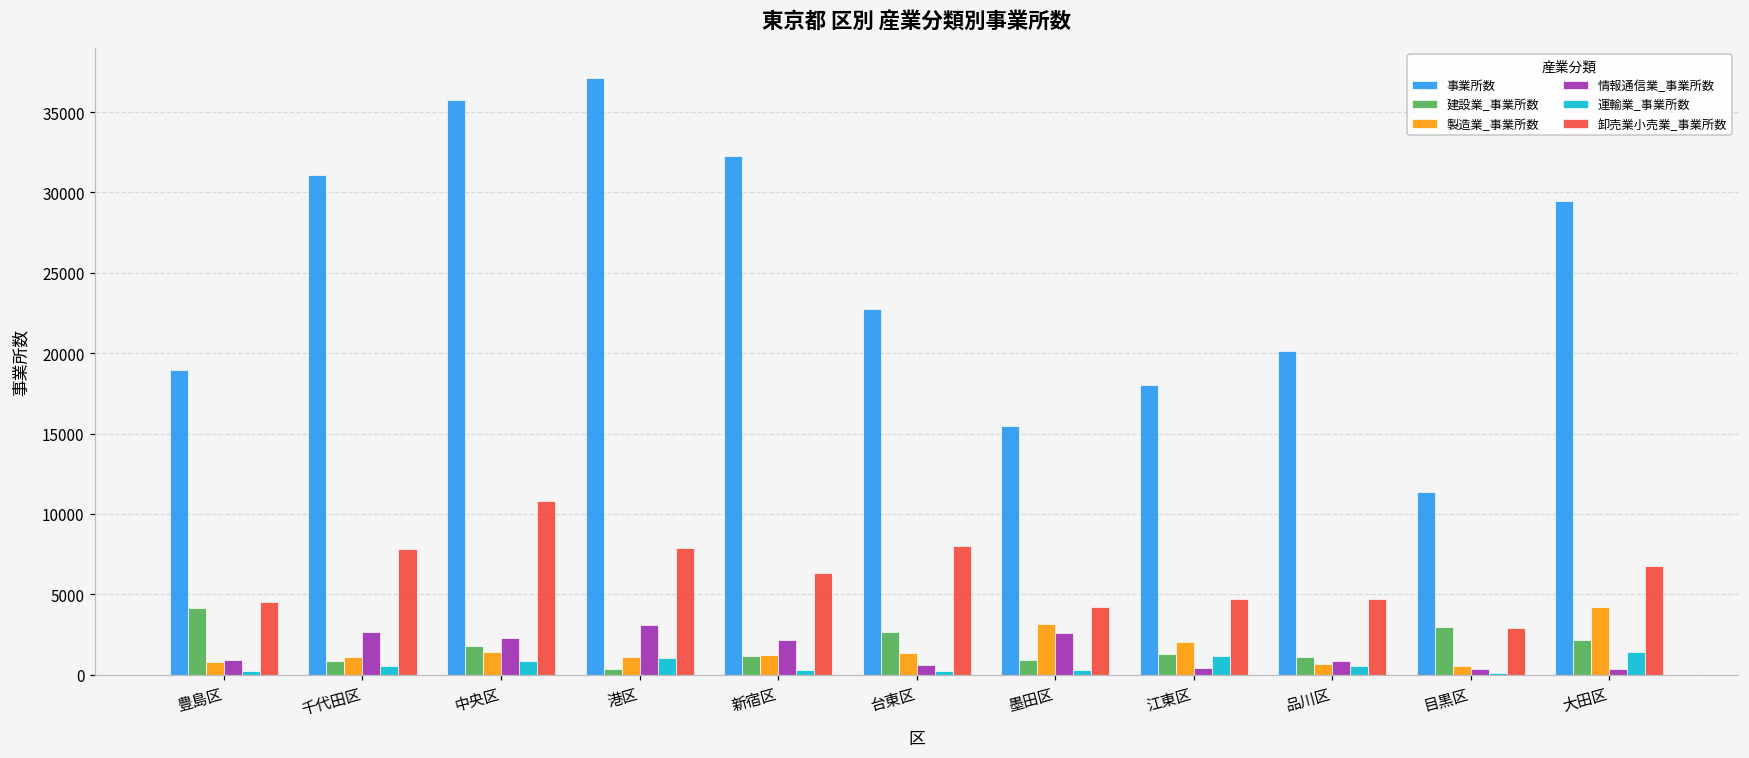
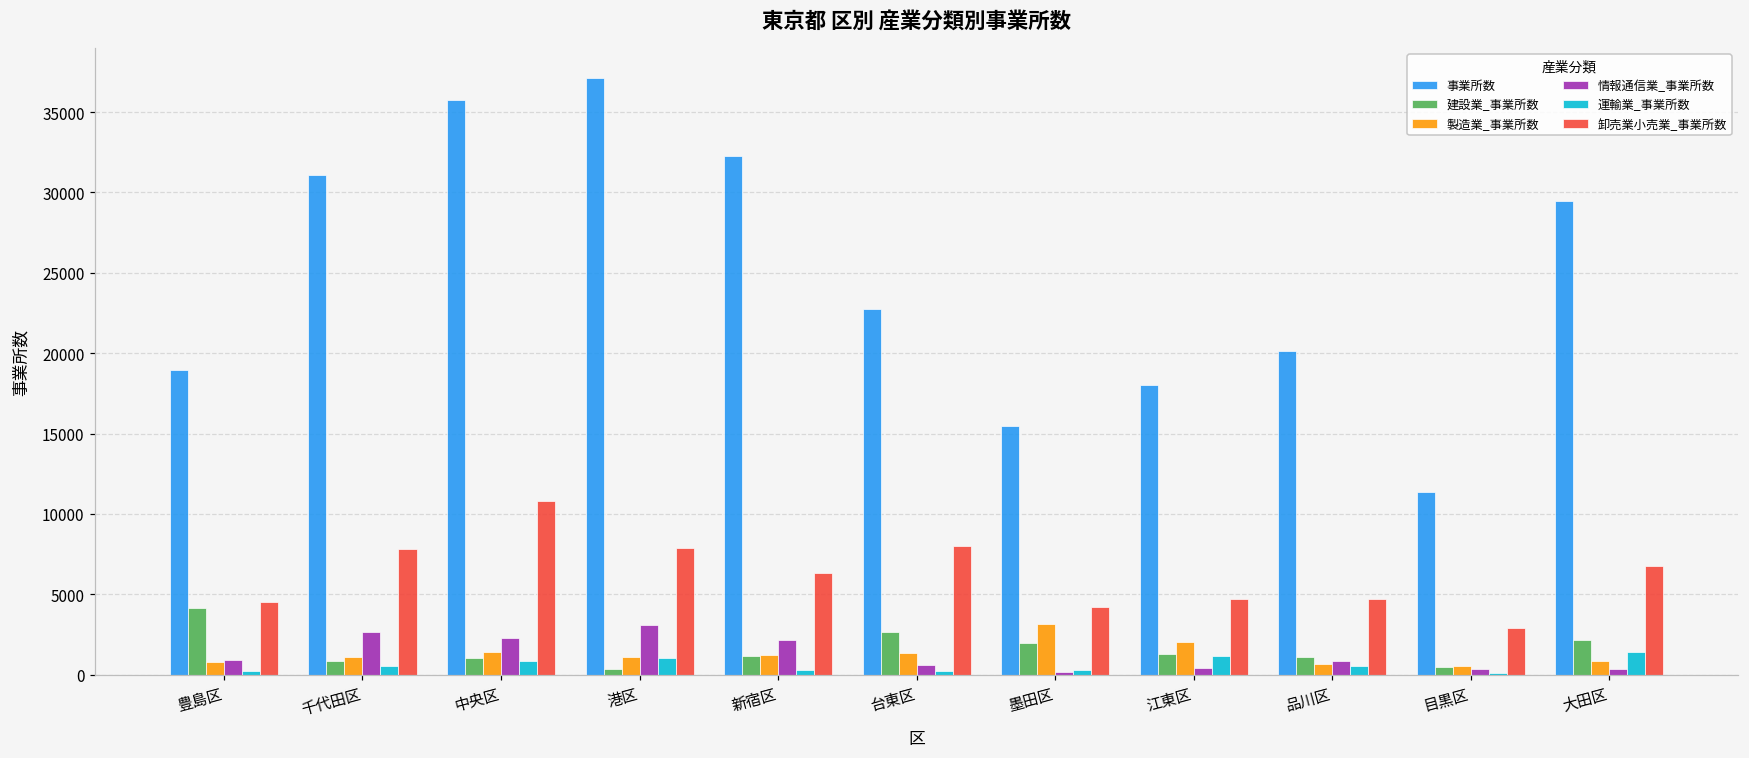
  {
    "建設業_事業所数": {
      "豊島区": 4100,
      "千代田区": 800,
-     "中央区": 1800,
+     "中央区": 1000,
      "港区": 300,
      "新宿区": 1200,
      "台東区": 2700,
-     "墨田区": 900,
+     "墨田区": 2000,
      "江東区": 1300,
      "品川区": 1100,
-     "目黒区": 3000,
+     "目黒区": 500,
      "大田区": 2200
    },
    "製造業_事業所数": {
      "豊島区": 800,
      "千代田区": 1100,
      "中央区": 1400,
      "港区": 1100,
      "新宿区": 1200,
      "台東区": 1400,
      "墨田区": 3100,
      "江東区": 2000,
      "品川区": 700,
      "目黒区": 500,
-     "大田区": 4200
+     "大田区": 800
    },
    "情報通信業_事業所数": {
      "豊島区": 900,
      "千代田区": 2700,
      "中央区": 2300,
      "港区": 3100,
      "新宿区": 2100,
      "台東区": 600,
-     "墨田区": 2600,
+     "墨田区": 200,
      "江東区": 400,
      "品川区": 800,
      "目黒区": 400,
      "大田区": 400
    },
    "卸売業小売業_事業所数": {
      "豊島区": 4500,
      "千代田区": 7800,
      "中央区": 10800,
      "港区": 7900,
      "新宿区": 6300,
      "台東区": 8000,
      "墨田区": 4200,
      "江東区": 4700,
      "品川区": 4700,
      "目黒区": 2900,
      "大田区": 6700
    }
  }
